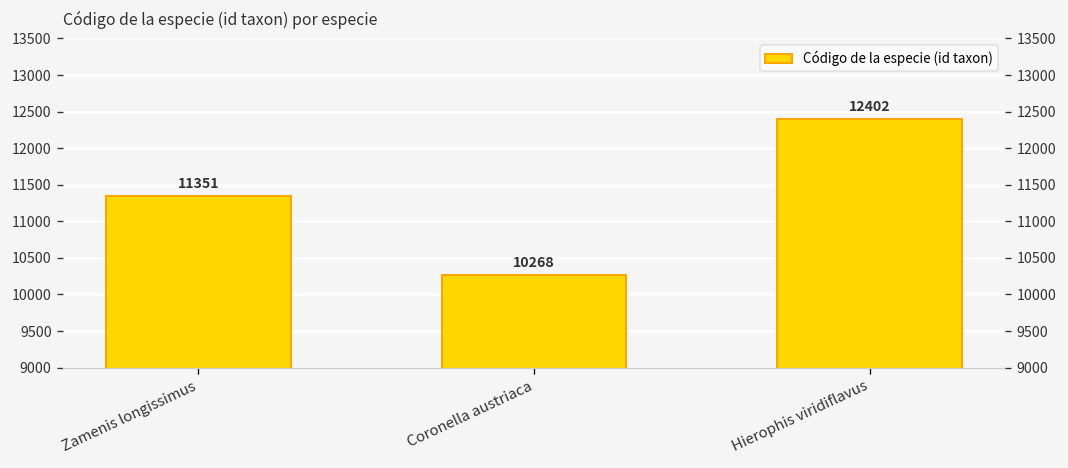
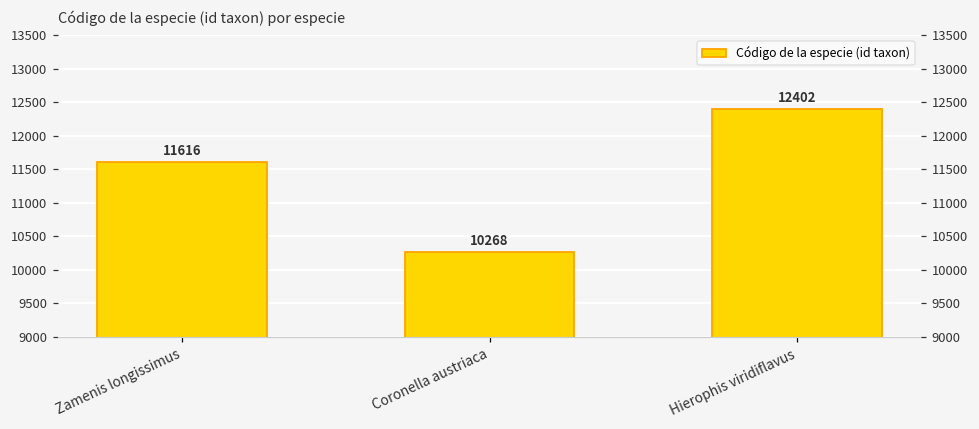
  {
-   "Zamenis longissimus": 11351,
+   "Zamenis longissimus": 11616,
    "Coronella austriaca": 10268,
    "Hierophis viridiflavus": 12402
  }
